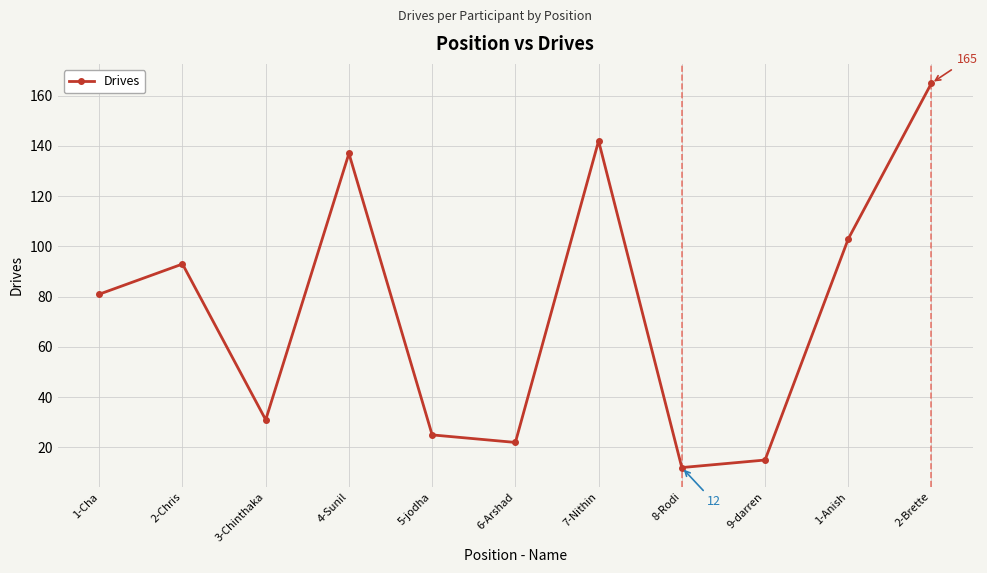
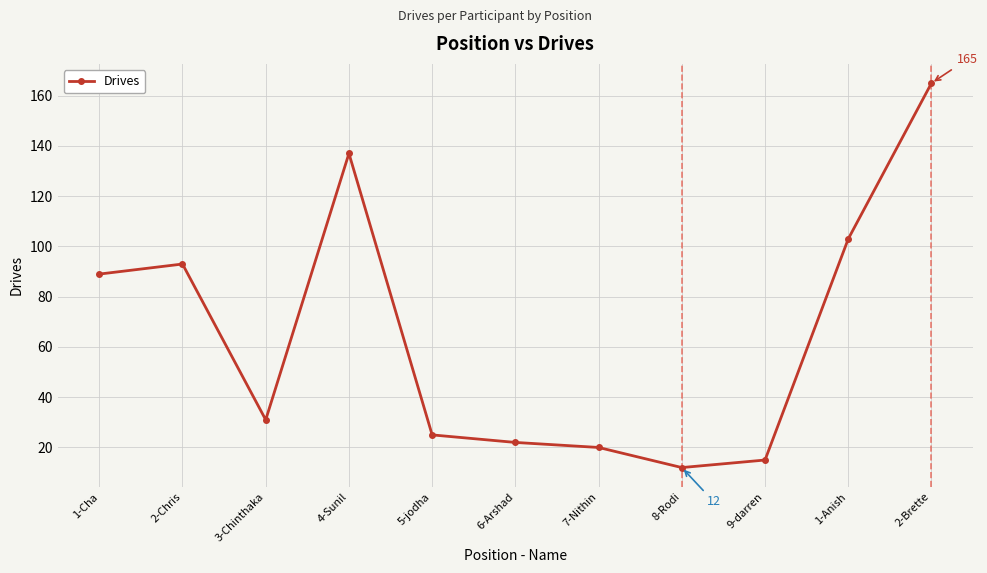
  {
-   "1-Cha": 81,
+   "1-Cha": 89,
    "2-Chris": 93,
    "3-Chinthaka": 31,
    "4-Sunil": 137,
    "5-jodha": 25,
    "6-Arshad": 22,
-   "7-Nithin": 142,
+   "7-Nithin": 20,
    "9-darren": 15,
    "1-Anish": 103
  }
